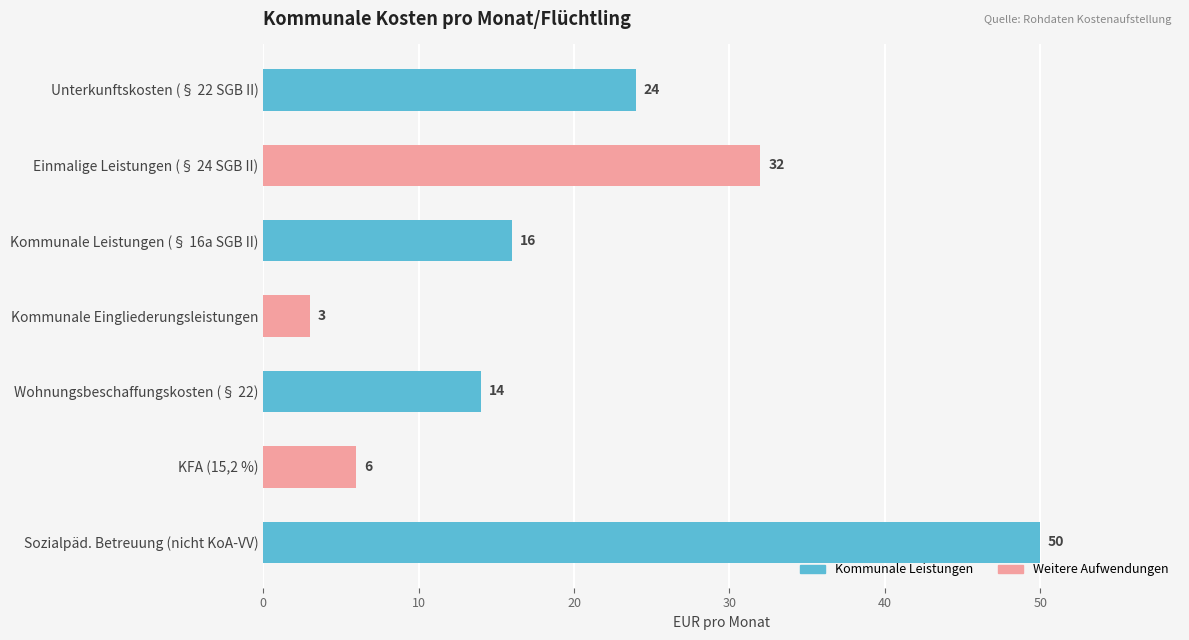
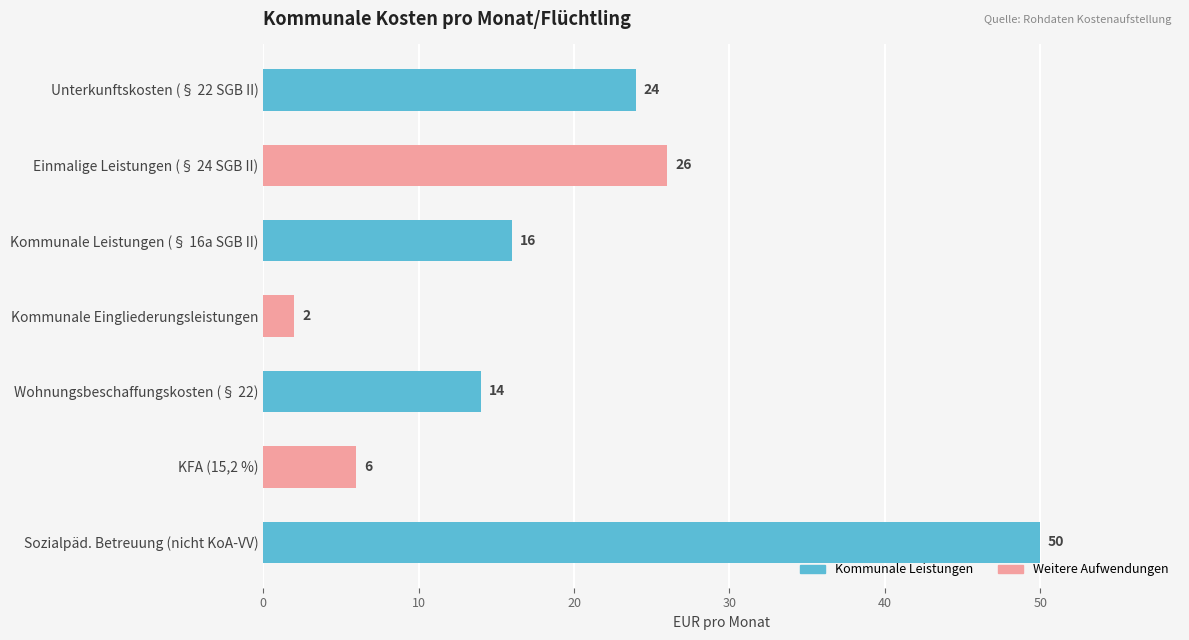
  {
    "Unterkunftskosten (§ 22 SGB II)": 24,
-   "Einmalige Leistungen (§ 24 SGB II)": 32,
+   "Einmalige Leistungen (§ 24 SGB II)": 26,
    "Kommunale Leistungen (§ 16a SGB II)": 16,
-   "Kommunale Eingliederungsleistungen": 3,
+   "Kommunale Eingliederungsleistungen": 2,
    "Wohnungsbeschaffungskosten (§ 22)": 14,
    "KFA (15,2 %)": 6,
    "Sozialpäd. Betreuung (nicht KoA-VV)": 50
  }
